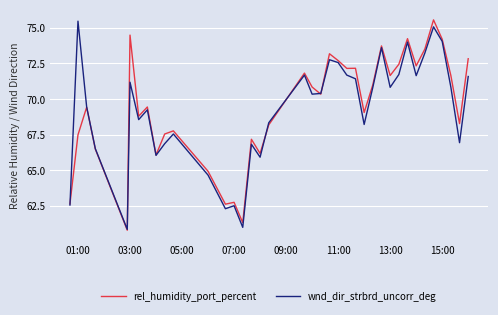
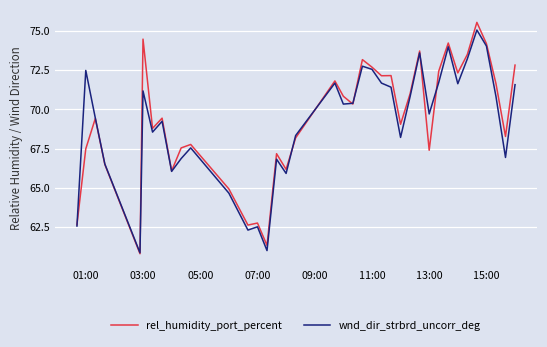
  {
    "rel_humidity_port_percent": {
      "01:00": 67.5,
      "03:00": 74.5,
      "07:00": 62.7,
-     "13:00": 71.7
+     "13:00": 67.4
    },
    "wnd_dir_strbrd_uncorr_deg": {
-     "01:00": 75.5,
+     "01:00": 72.5,
      "03:00": 71.2,
      "07:00": 62.5,
-     "13:00": 70.8
+     "13:00": 69.7
    }
  }
